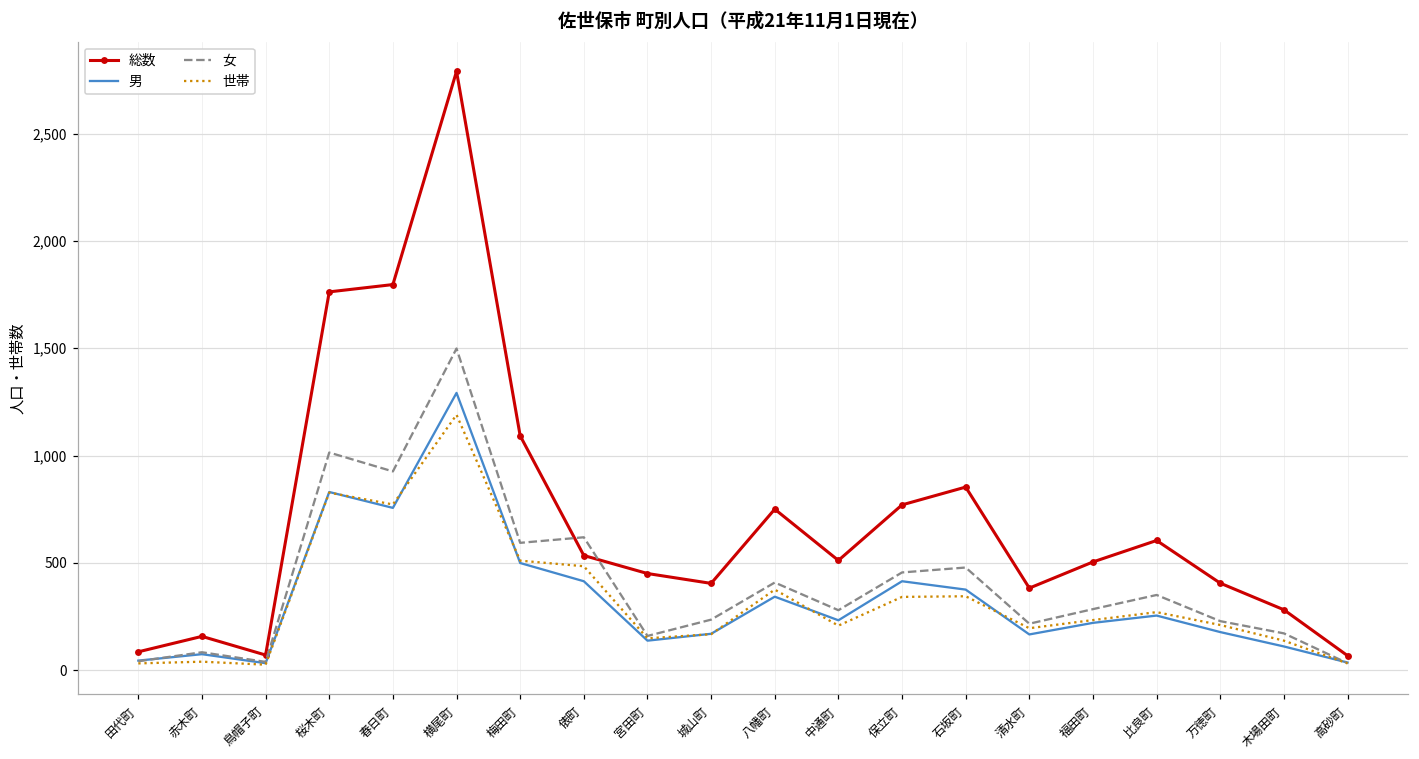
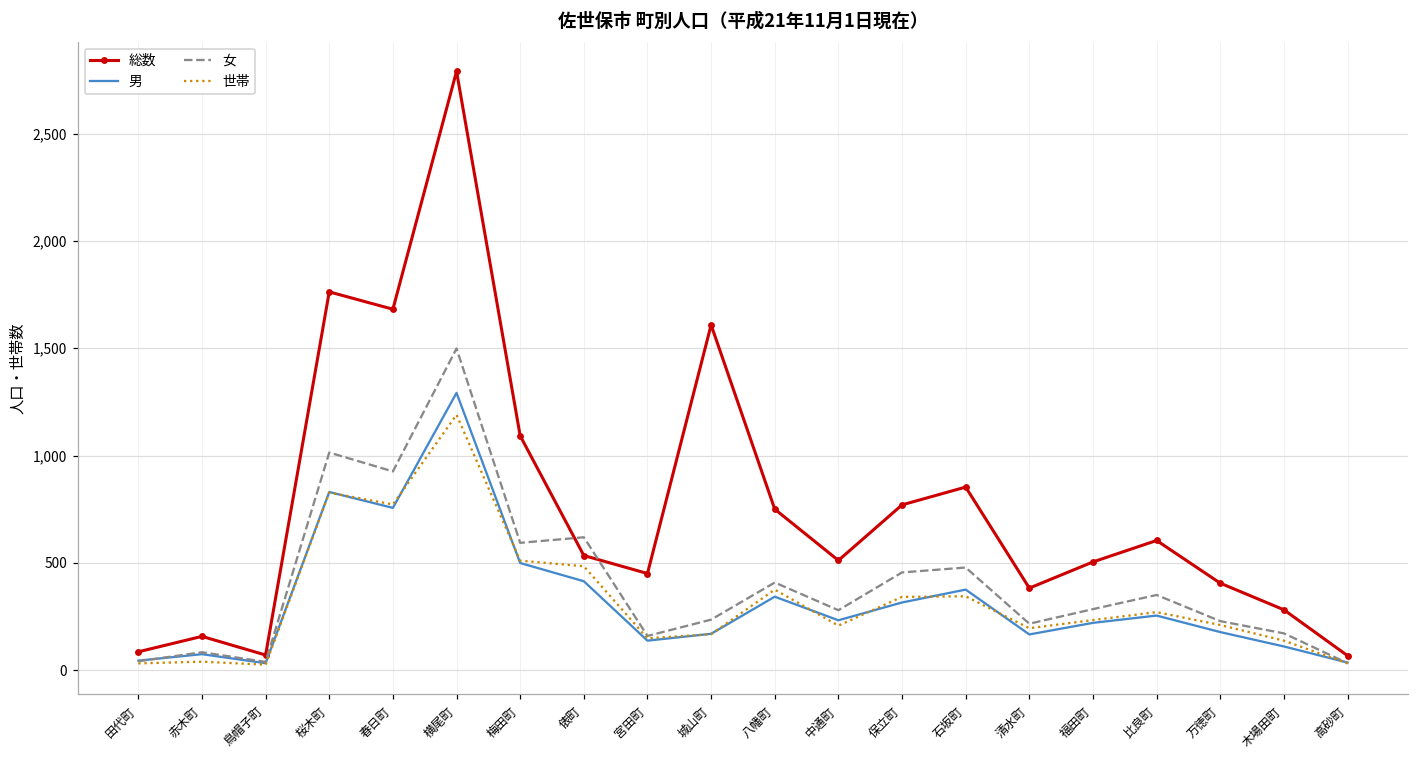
  {
    "総数": {
      "田代町": "90",
      "赤木町": "160",
      "鳥帽子町": "70",
      "桜木町": "1,760",
-     "春日町": "1,800",
+     "春日町": "1,680",
      "横尾町": "2,790",
      "梅田町": "1,090",
      "俵町": "530",
      "宮田町": "450",
-     "城山町": "400",
+     "城山町": "1,610",
      "八幡町": "750",
      "中通町": "510",
      "保立町": "770",
      "石坂町": "850",
      "清水町": "380",
      "福田町": "500",
      "比良町": "600",
      "万徳町": "410",
      "木場田町": "280",
      "高砂町": "70"
    },
    "男": {
      "春日町": "760",
      "横尾町": "1,290",
      "俵町": "410",
      "八幡町": "340",
      "中通町": "230",
-     "保立町": "410",
+     "保立町": "320",
      "石坂町": "380",
      "清水町": "170",
      "比良町": "250",
      "万徳町": "180",
      "木場田町": "110"
    },
    "女": {
      "桜木町": "1,010",
      "春日町": "930",
      "横尾町": "1,500",
      "梅田町": "590",
      "俵町": "620",
      "城山町": "240",
      "八幡町": "410",
      "中通町": "280",
      "保立町": "460",
      "石坂町": "480",
      "清水町": "220",
      "福田町": "280",
      "比良町": "350",
      "万徳町": "230",
      "木場田町": "170"
    },
    "世帯": {
      "赤木町": "40",
      "春日町": "770",
      "横尾町": "1,190",
      "俵町": "480",
      "八幡町": "380",
      "中通町": "210",
      "保立町": "340",
      "石坂町": "340",
      "清水町": "200",
      "比良町": "270",
      "万徳町": "210",
      "木場田町": "140"
    }
  }
